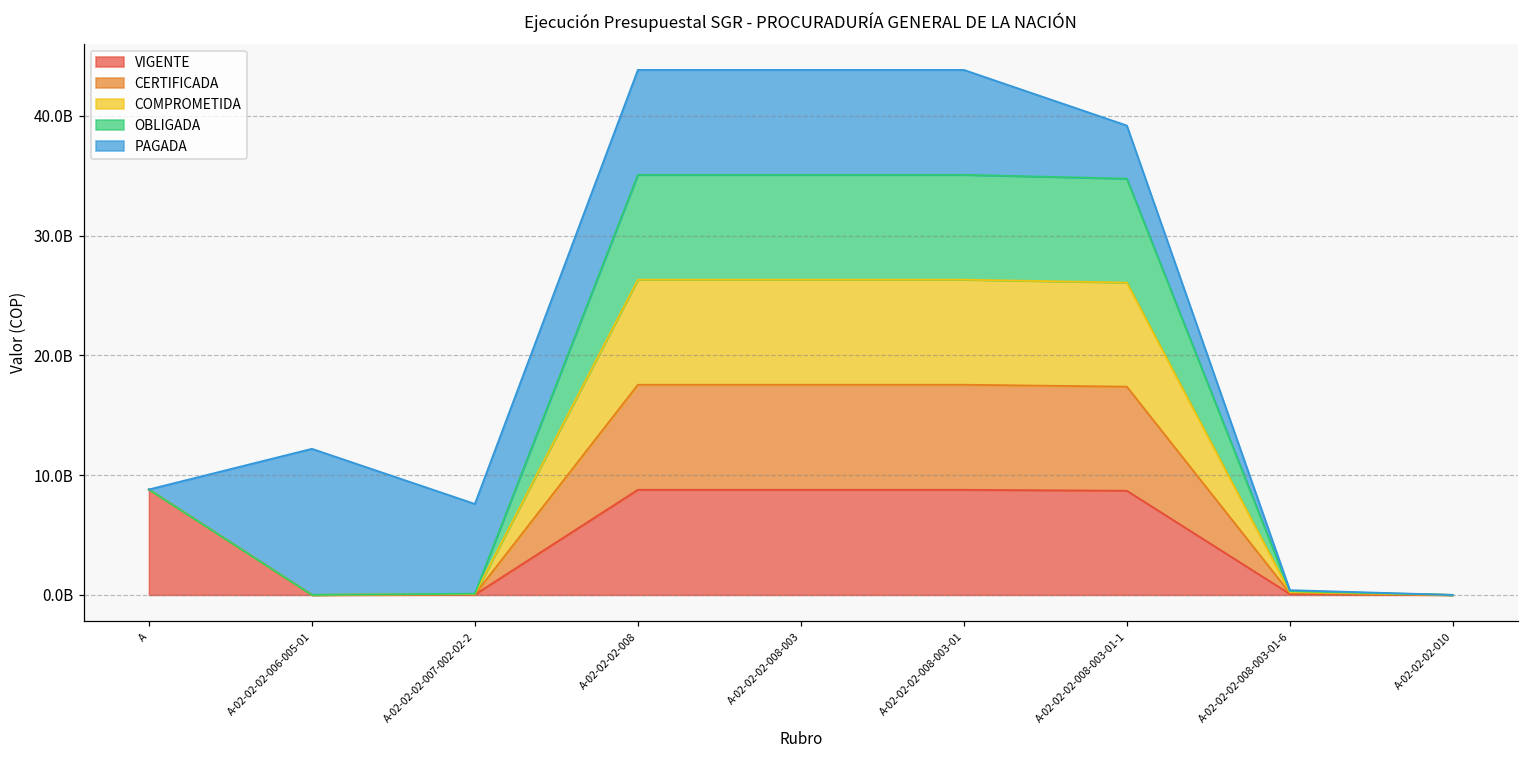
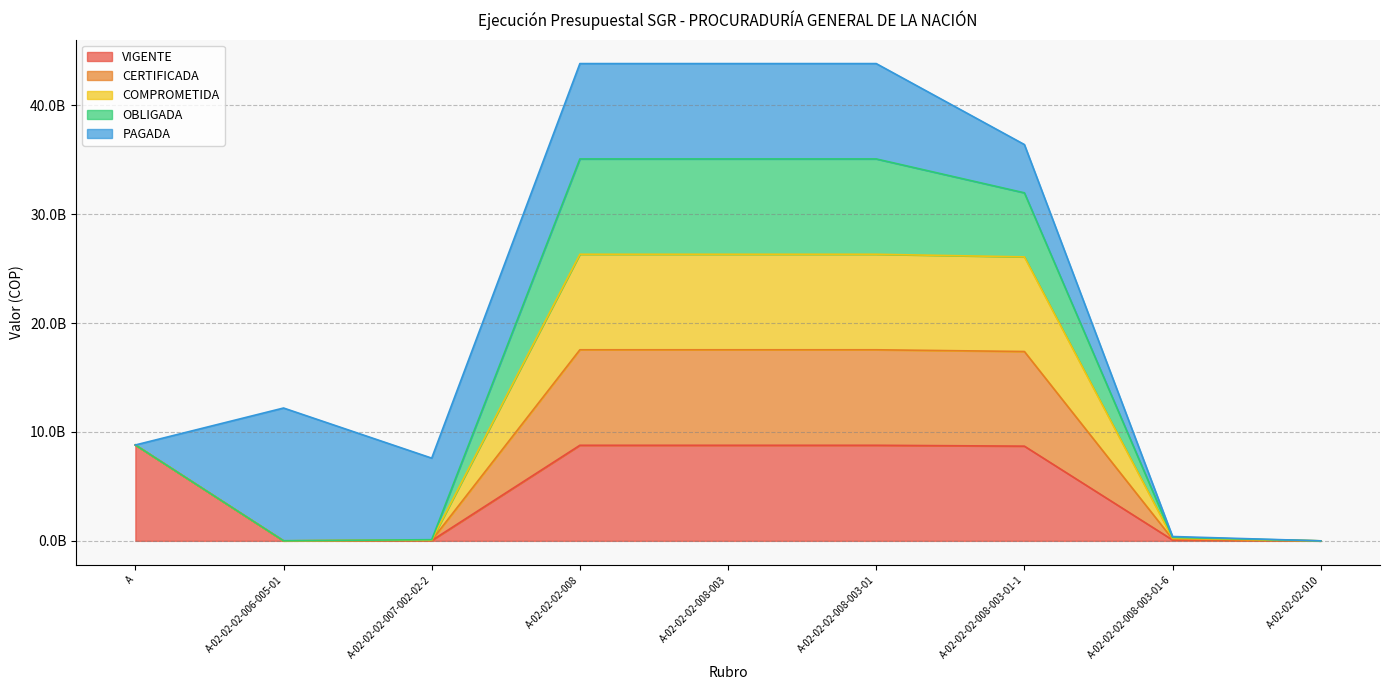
  {
    "COMPROMETIDA": {
      "A-02-02-02-008": 8800000000,
      "A-02-02-02-008-003": 8800000000,
      "A-02-02-02-008-003-01": 8800000000,
      "A-02-02-02-008-003-01-1": 8700000000
    },
    "OBLIGADA": {
      "A-02-02-02-008": 8800000000,
      "A-02-02-02-008-003": 8800000000,
      "A-02-02-02-008-003-01": 8800000000,
-     "A-02-02-02-008-003-01-1": 8700000000
+     "A-02-02-02-008-003-01-1": 5900000000
    },
    "PAGADA": {
      "A-02-02-02-006-005-01": 12200000000,
      "A-02-02-02-007-002-02-2": 7500000000,
      "A-02-02-02-008": 8800000000,
      "A-02-02-02-008-003": 8800000000,
      "A-02-02-02-008-003-01": 8800000000,
      "A-02-02-02-008-003-01-1": 4400000000
    }
  }
